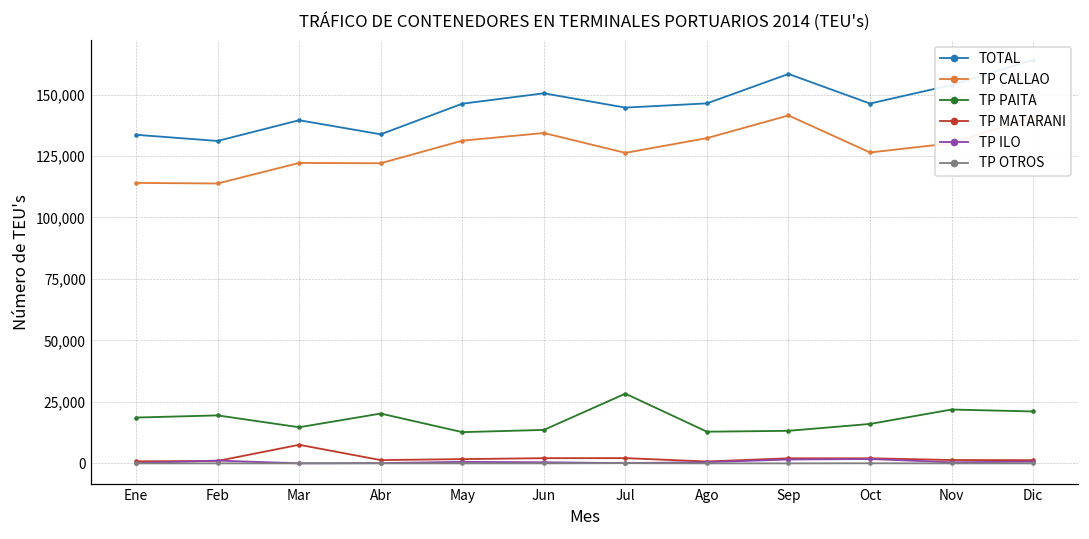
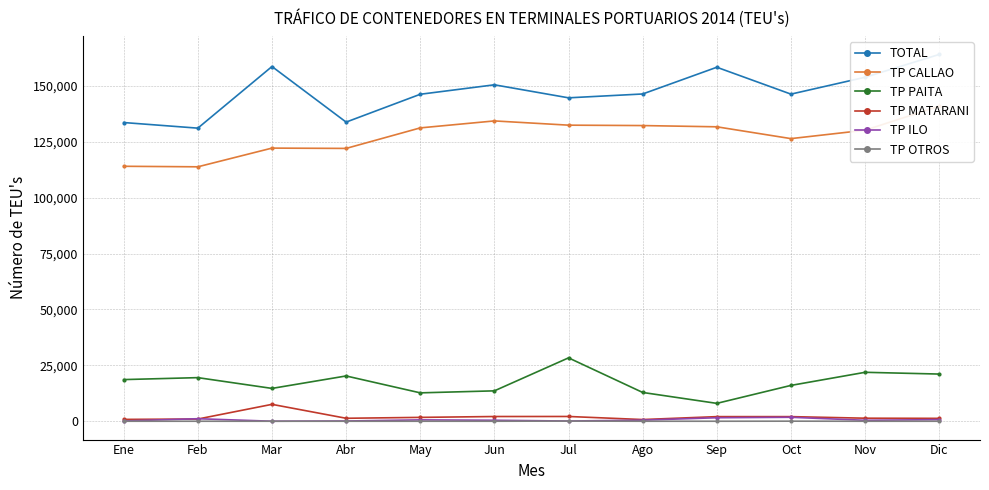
  {
    "TOTAL": {
      "Ene": "134,000",
      "Feb": "131,000",
-     "Mar": "140,000",
+     "Mar": "159,000",
      "Abr": "134,000",
      "May": "146,000",
      "Jun": "151,000",
      "Jul": "145,000",
      "Ago": "146,000",
      "Sep": "158,000",
      "Oct": "146,000"
    },
    "TP CALLAO": {
      "Ene": "114,000",
      "Feb": "114,000",
      "Mar": "122,000",
      "Abr": "122,000",
      "May": "131,000",
      "Jun": "134,000",
-     "Jul": "126,000",
+     "Jul": "132,000",
      "Ago": "132,000",
-     "Sep": "141,000",
+     "Sep": "132,000",
      "Oct": "126,000"
    },
    "TP PAITA": {
      "Ene": "19,000",
      "Feb": "20,000",
      "Mar": "15,000",
      "Abr": "20,000",
      "May": "13,000",
      "Jun": "14,000",
      "Jul": "28,000",
      "Ago": "13,000",
-     "Sep": "13,000",
+     "Sep": "8,000",
      "Oct": "16,000",
      "Nov": "22,000",
      "Dic": "21,000"
    },
    "TP MATARANI": {
      "Mar": "8,000",
      "Abr": "1,000",
      "Jun": "2,000",
      "Jul": "2,000"
    },
    "TP OTROS": {
      "Sep": "0",
      "Oct": "0"
    }
  }
